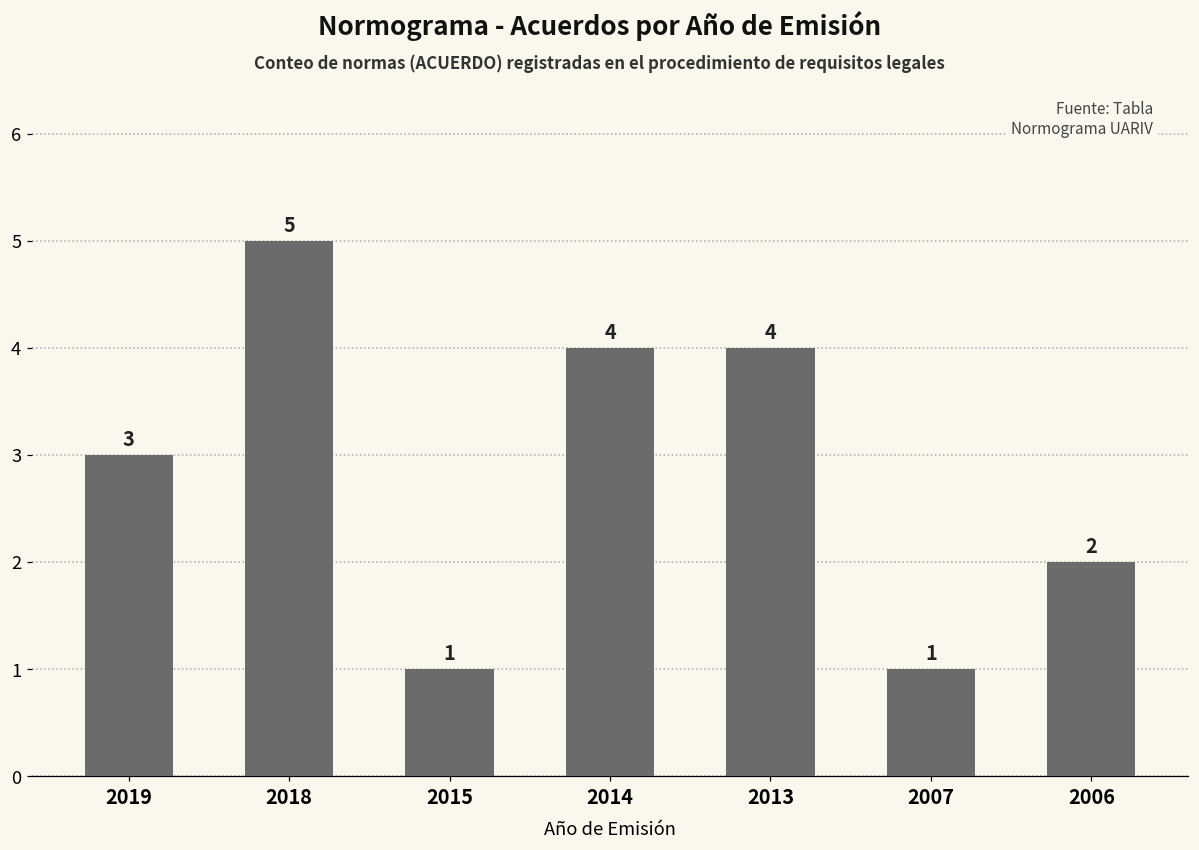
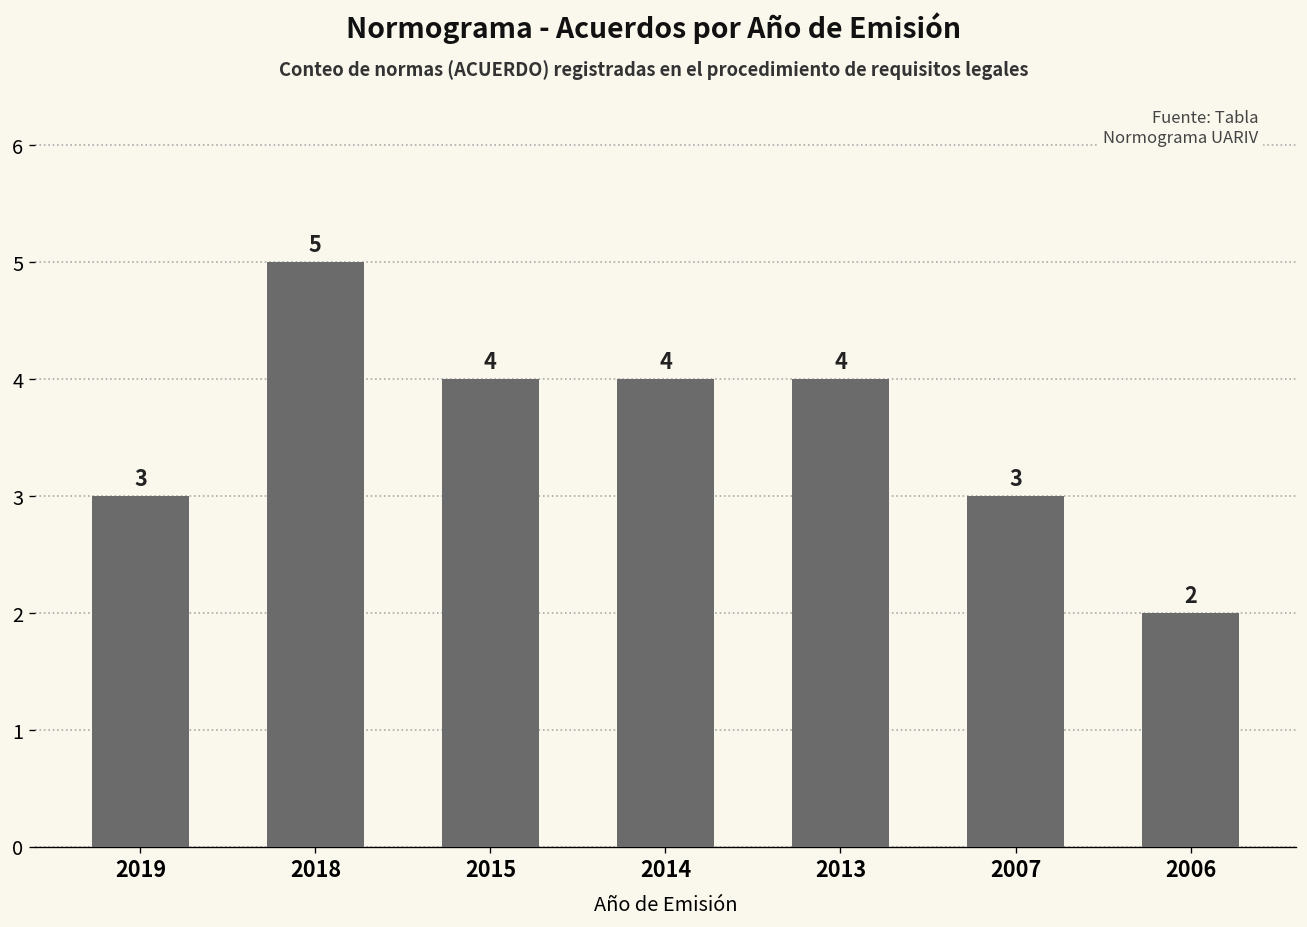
  {
    "2019": 3,
    "2018": 5,
-   "2015": 1,
+   "2015": 4,
    "2014": 4,
    "2013": 4,
-   "2007": 1,
+   "2007": 3,
    "2006": 2
  }
